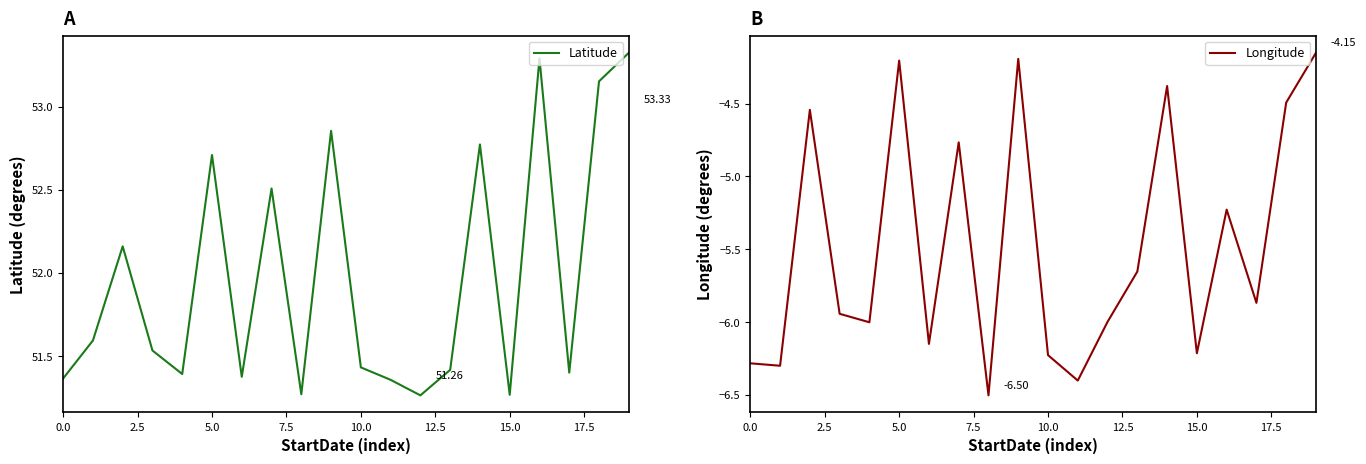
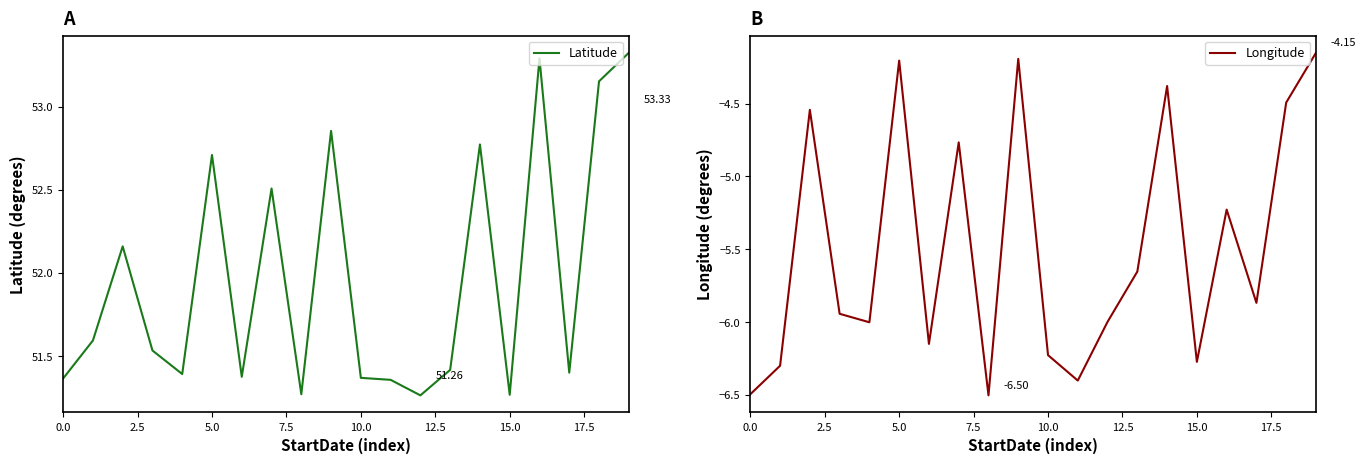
  {
    "A": {
      "0.0": 51.37,
      "5.0": 52.71,
-     "10.0": 51.43,
+     "10.0": 51.37,
      "15.0": 51.27
    },
    "B": {
-     "0.0": -6.28,
+     "0.0": -6.49,
      "5.0": -4.20,
      "10.0": -6.23,
-     "15.0": -6.21
+     "15.0": -6.27
    }
  }
